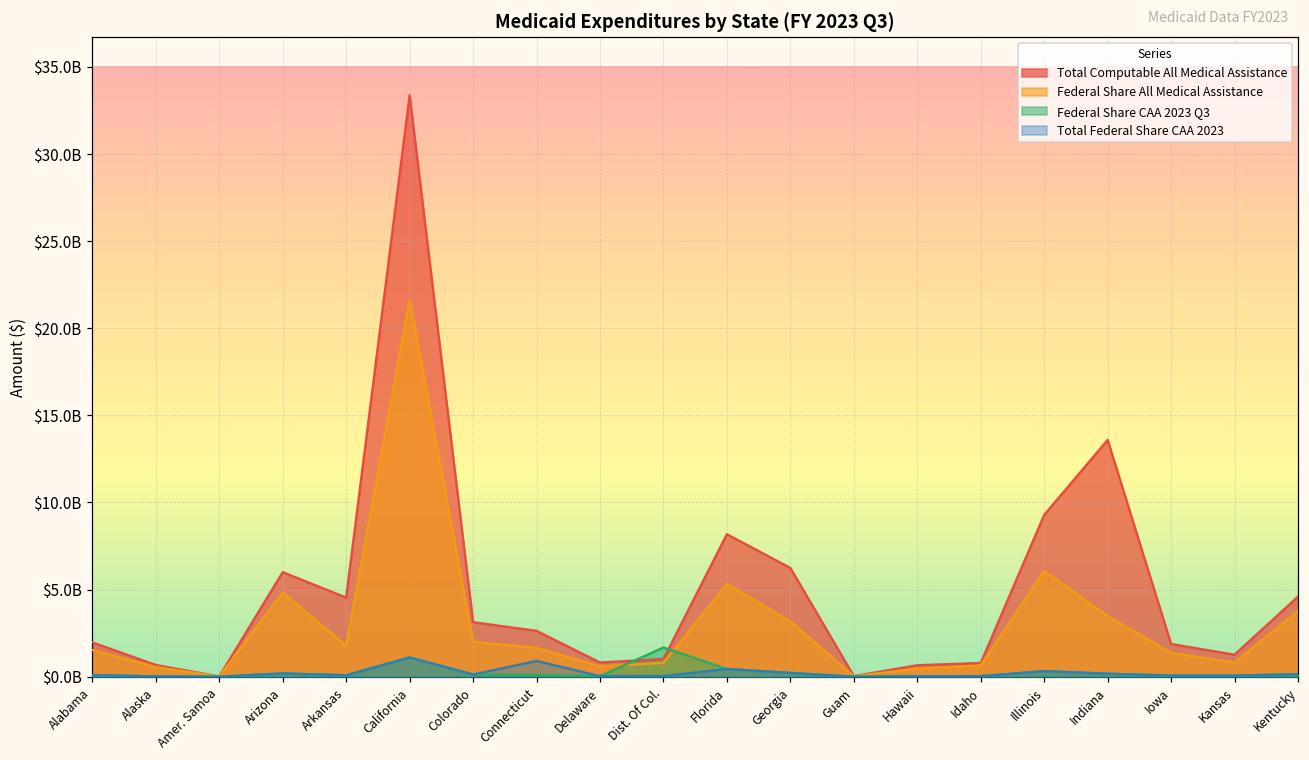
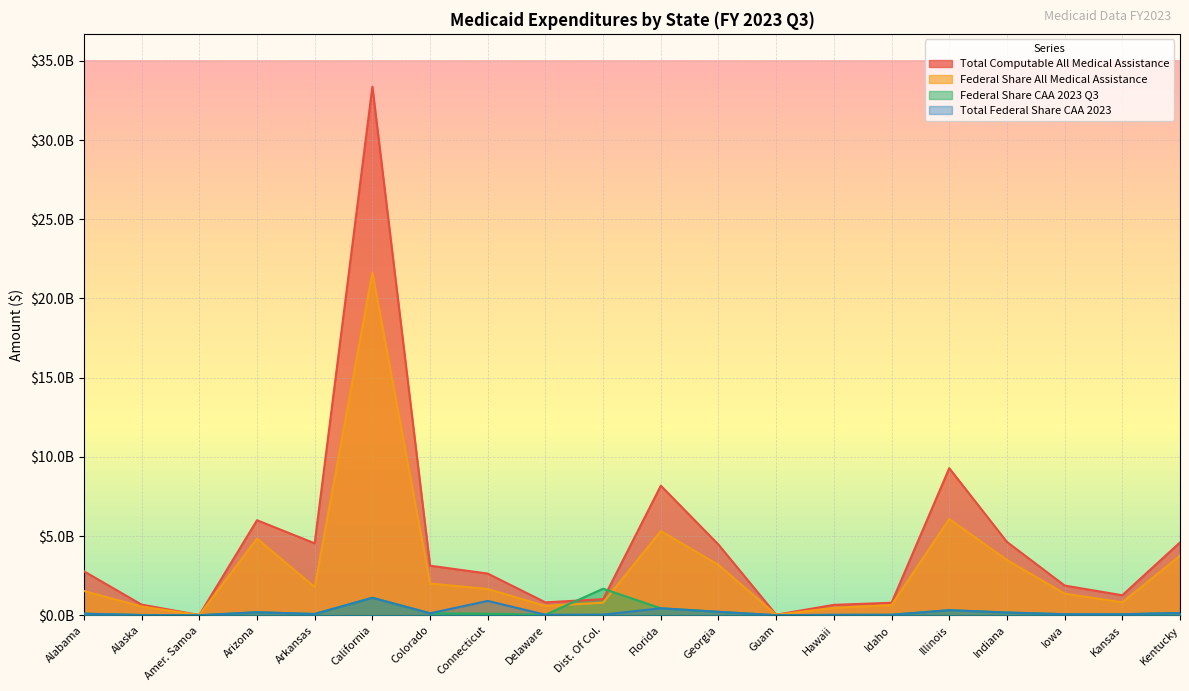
  {
    "Total Computable All Medical Assistance": {
-     "Alabama": "$2000000000",
+     "Alabama": "$2800000000",
      "Arizona": "$6000000000",
      "Arkansas": "$4500000000",
      "California": "$33400000000",
      "Colorado": "$3100000000",
      "Connecticut": "$2600000000",
      "Delaware": "$800000000",
      "Dist. Of Col.": "$1000000000",
      "Florida": "$8200000000",
-     "Georgia": "$6200000000",
+     "Georgia": "$4500000000",
      "Hawaii": "$700000000",
      "Illinois": "$9300000000",
-     "Indiana": "$13600000000",
+     "Indiana": "$4600000000",
      "Iowa": "$1900000000",
      "Kansas": "$1300000000",
      "Kentucky": "$4600000000"
    },
    "Federal Share All Medical Assistance": {
      "Alabama": "$1500000000",
      "Arizona": "$4800000000",
      "Arkansas": "$1800000000",
      "California": "$21600000000",
      "Colorado": "$2000000000",
      "Connecticut": "$1700000000",
      "Delaware": "$600000000",
      "Dist. Of Col.": "$800000000",
      "Florida": "$5300000000",
      "Georgia": "$3200000000",
      "Hawaii": "$500000000",
      "Illinois": "$6100000000",
      "Indiana": "$3500000000",
      "Iowa": "$1400000000",
      "Kansas": "$800000000",
      "Kentucky": "$3800000000"
    },
    "Federal Share CAA 2023 Q3": {
      "Connecticut": "$100000000",
      "Dist. Of Col.": "$1700000000"
    },
    "Total Federal Share CAA 2023": {
      "Connecticut": "$900000000",
      "Dist. Of Col.": "$0"
    }
  }
